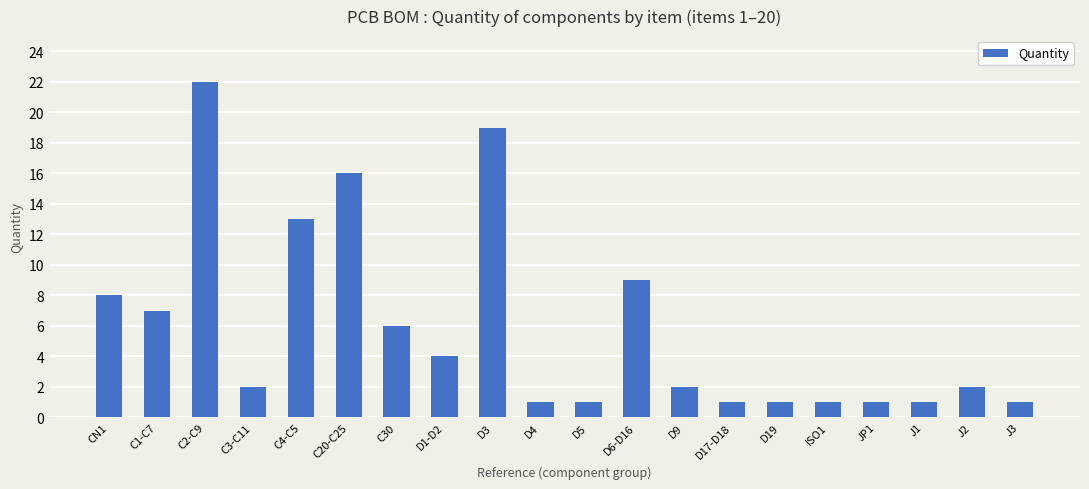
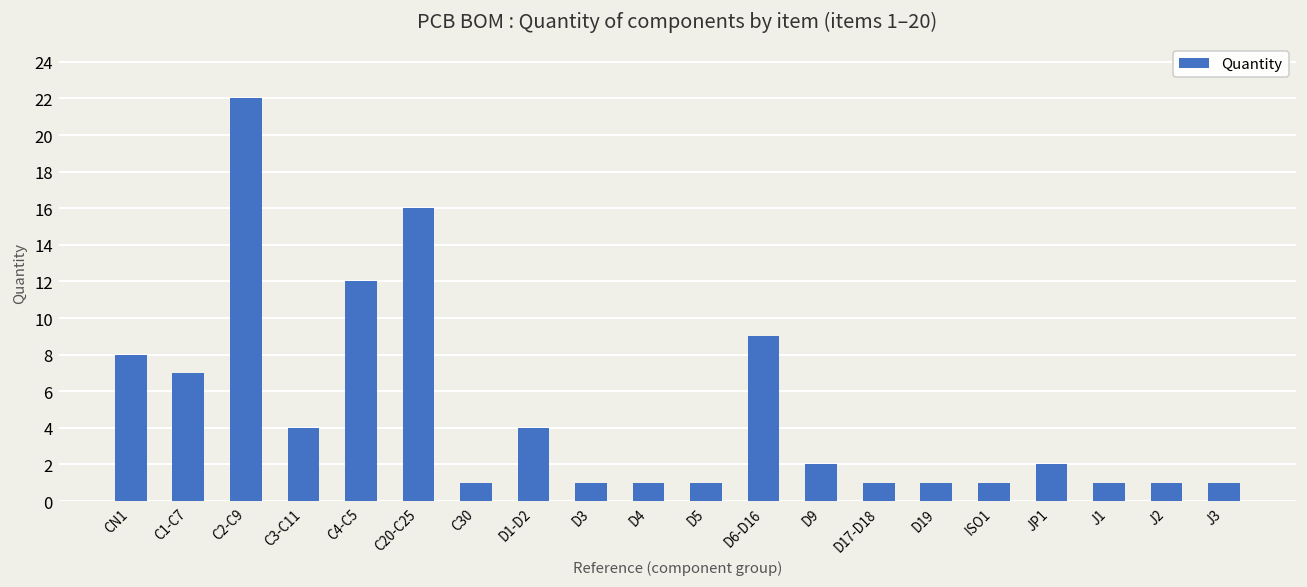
  {
    "CN1": 8,
    "C1-C7": 7,
    "C2-C9": 22,
-   "C3-C11": 2,
-   "C4-C5": 13,
+   "C3-C11": 4,
+   "C4-C5": 12,
    "C20-C25": 16,
-   "C30": 6,
+   "C30": 1,
    "D1-D2": 4,
-   "D3": 19,
+   "D3": 1,
    "D4": 1,
    "D5": 1,
    "D6-D16": 9,
    "D9": 2,
    "D17-D18": 1,
    "D19": 1,
    "ISO1": 1,
-   "JP1": 1,
+   "JP1": 2,
    "J1": 1,
-   "J2": 2,
+   "J2": 1,
    "J3": 1
  }
